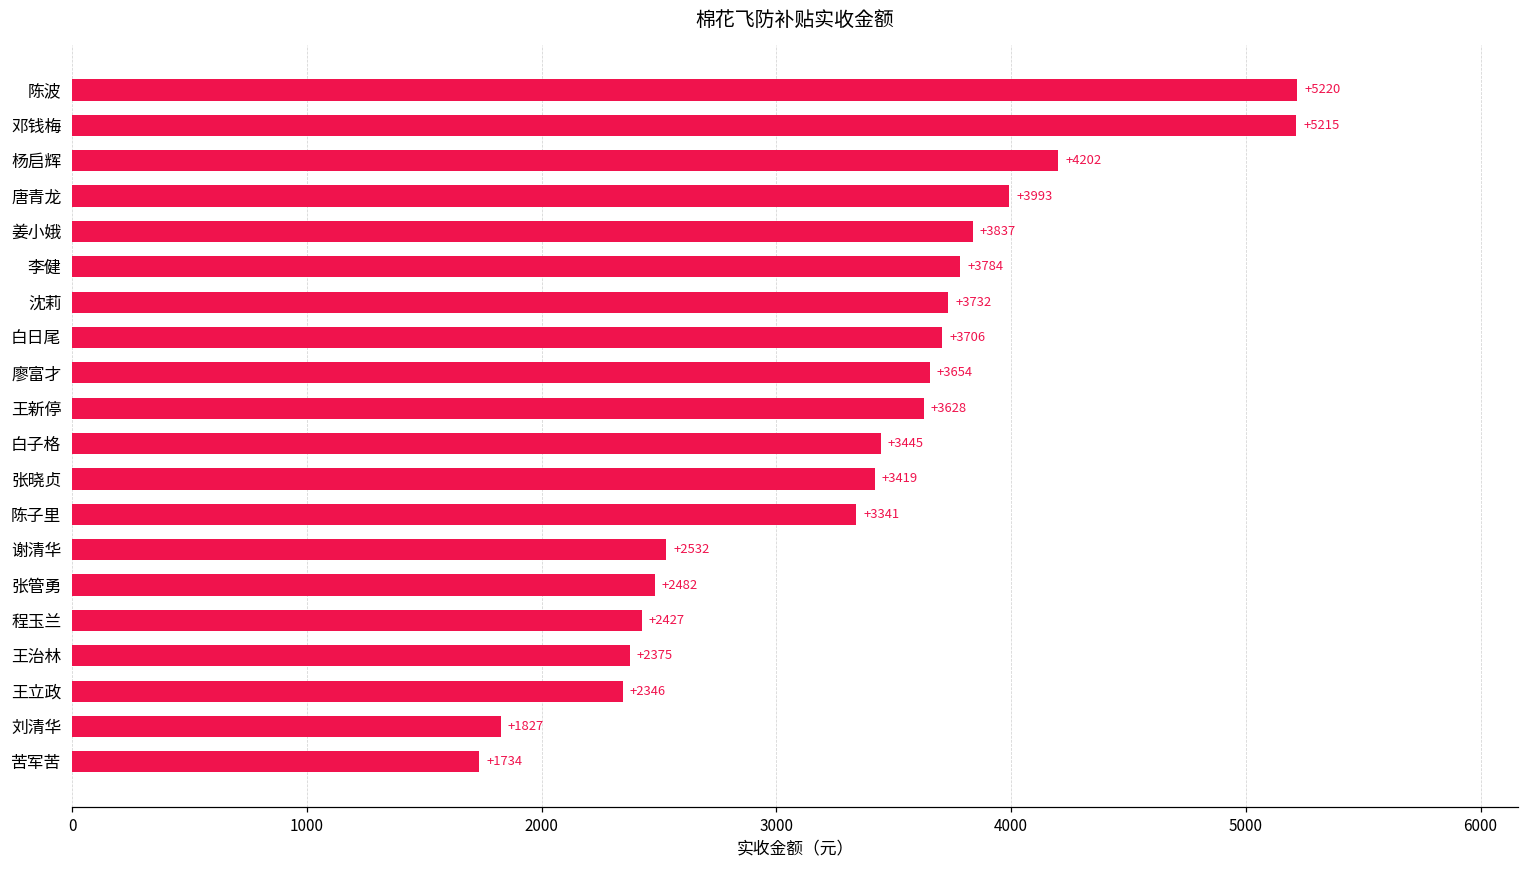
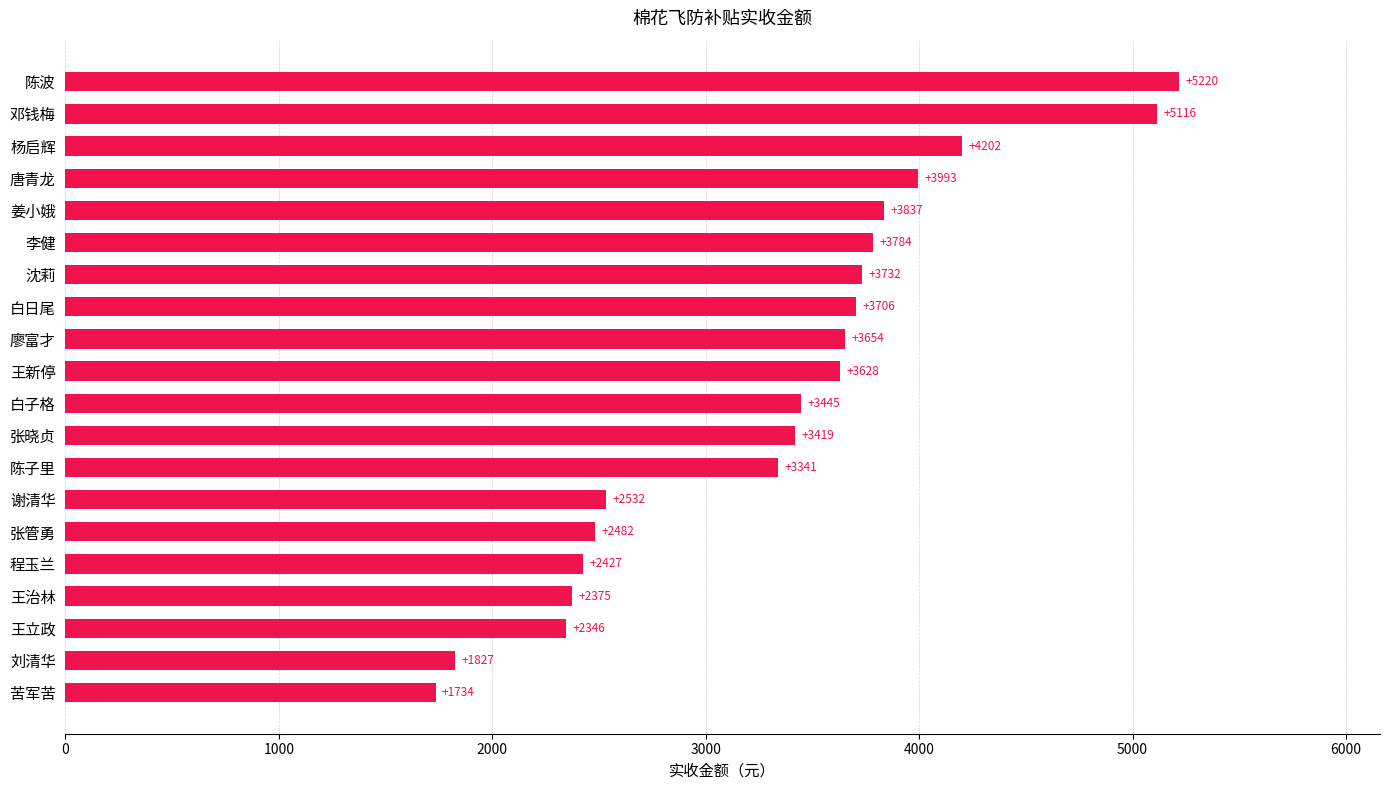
  {
    "陈波": "+5220",
-   "邓钱梅": "+5215",
+   "邓钱梅": "+5116",
    "杨启辉": "+4202",
    "唐青龙": "+3993",
    "姜小娥": "+3837",
    "李健": "+3784",
    "沈莉": "+3732",
    "白日尾": "+3706",
    "廖富才": "+3654",
    "王新停": "+3628",
    "白子格": "+3445",
    "张晓贞": "+3419",
    "陈子里": "+3341",
    "谢清华": "+2532",
    "张管勇": "+2482",
    "程玉兰": "+2427",
    "王治林": "+2375",
    "王立政": "+2346",
    "刘清华": "+1827",
    "苦军苦": "+1734"
  }
